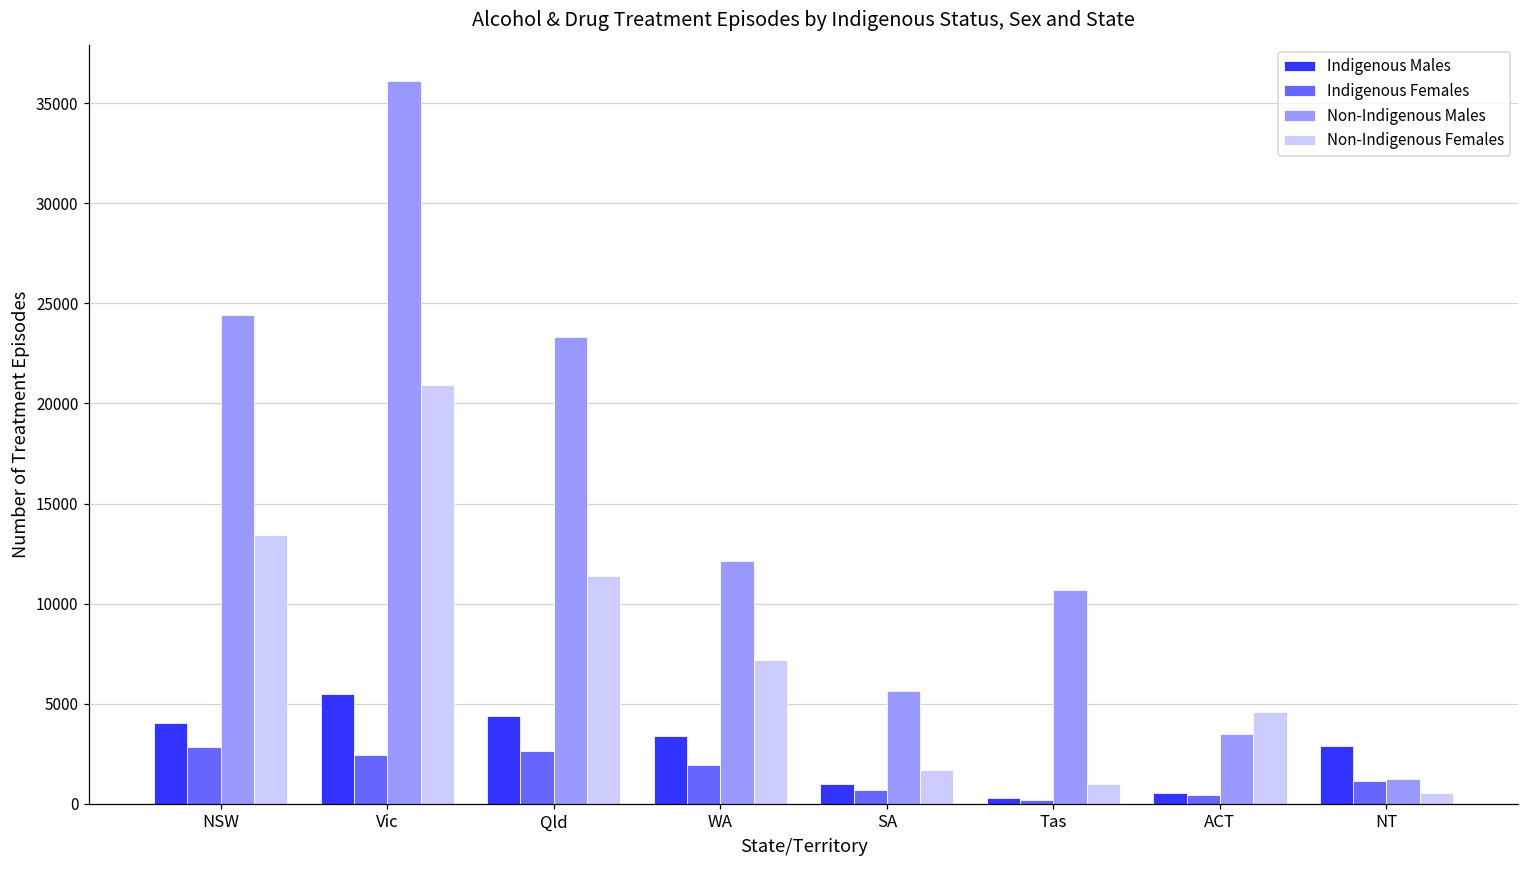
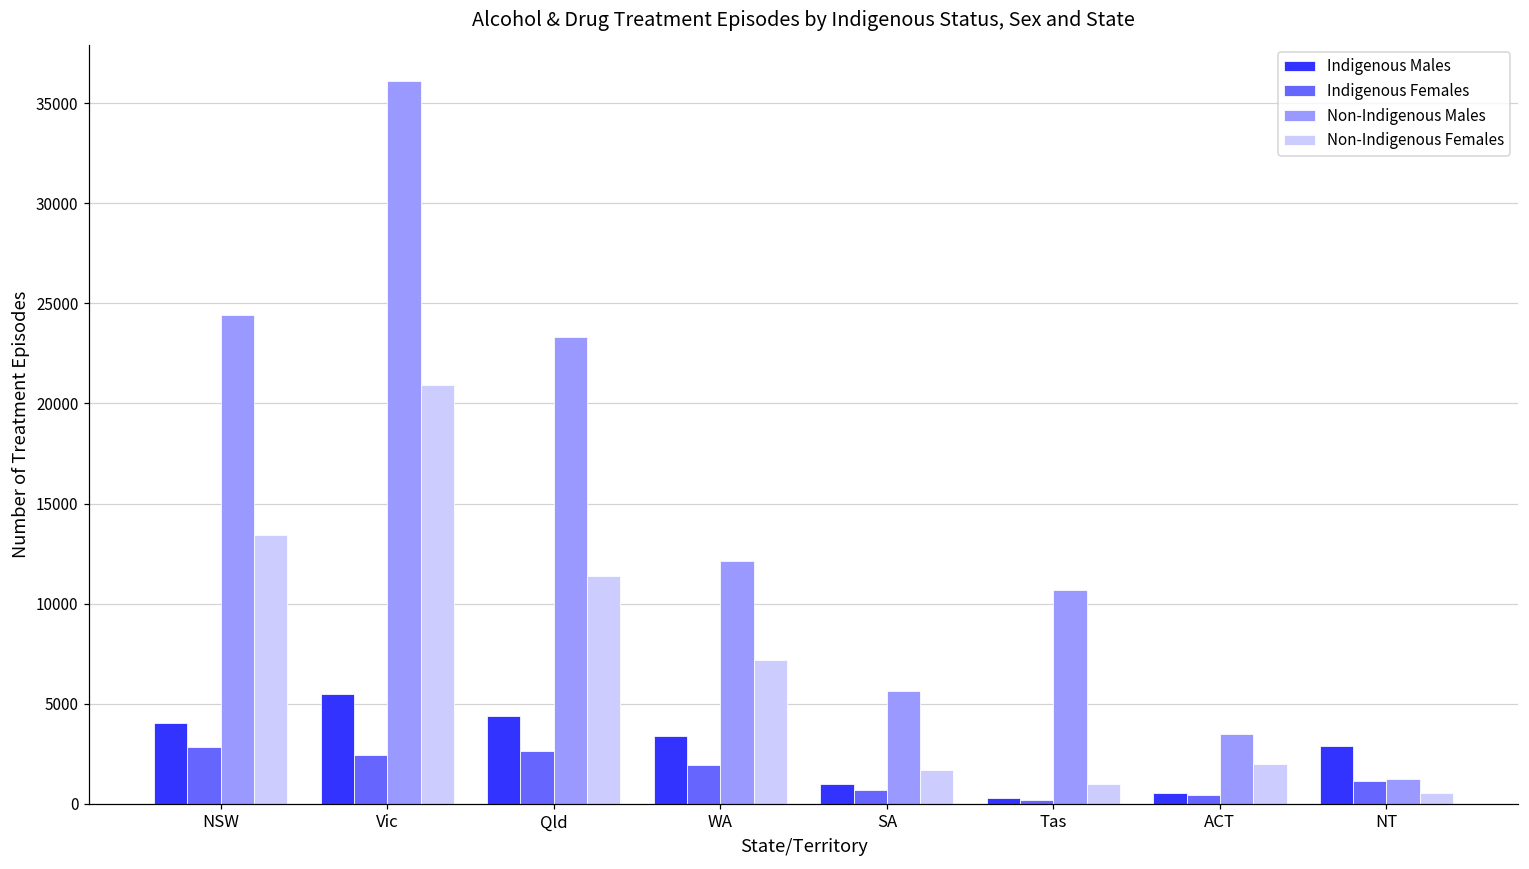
  {
    "Indigenous Males": {
      "NSW": 4100,
      "Vic": 5500,
      "Qld": 4400,
      "WA": 3400,
      "SA": 1000,
      "Tas": 300,
      "ACT": 500,
      "NT": 2900
    },
    "Indigenous Females": {
      "NSW": 2900,
      "Vic": 2400,
      "Qld": 2600,
      "WA": 2000,
      "SA": 700,
      "Tas": 200,
      "ACT": 400,
      "NT": 1100
    },
    "Non-Indigenous Males": {
      "NSW": 24400,
      "Vic": 36100,
      "Qld": 23300,
      "WA": 12100,
      "SA": 5600,
      "Tas": 10700,
      "ACT": 3500,
      "NT": 1200
    },
    "Non-Indigenous Females": {
      "NSW": 13400,
      "Vic": 20900,
      "Qld": 11400,
      "WA": 7200,
      "SA": 1700,
      "Tas": 1000,
-     "ACT": 4600,
+     "ACT": 2000,
      "NT": 600
    }
  }
